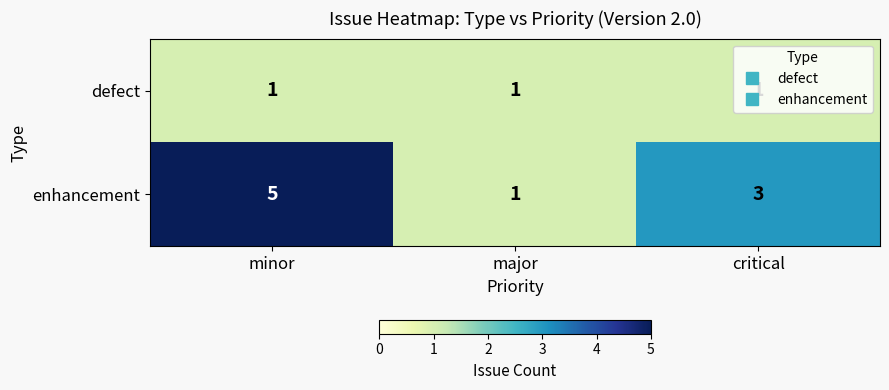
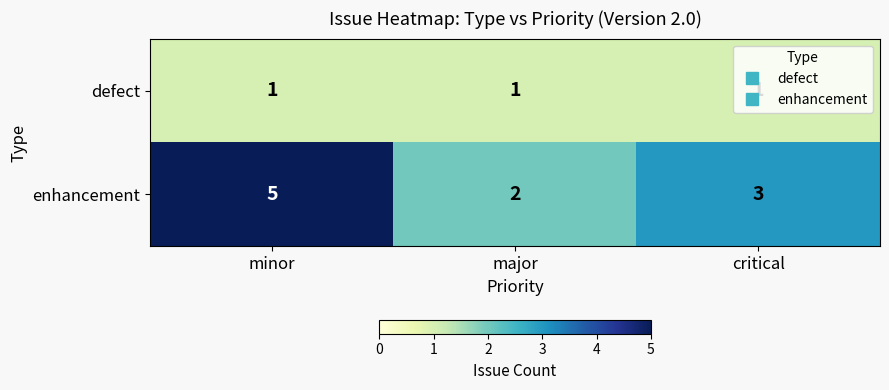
  {
    "defect": {
      "minor": 1,
      "major": 1
    },
    "enhancement": {
      "minor": 5,
-     "major": 1,
+     "major": 2,
      "critical": 3
    }
  }
